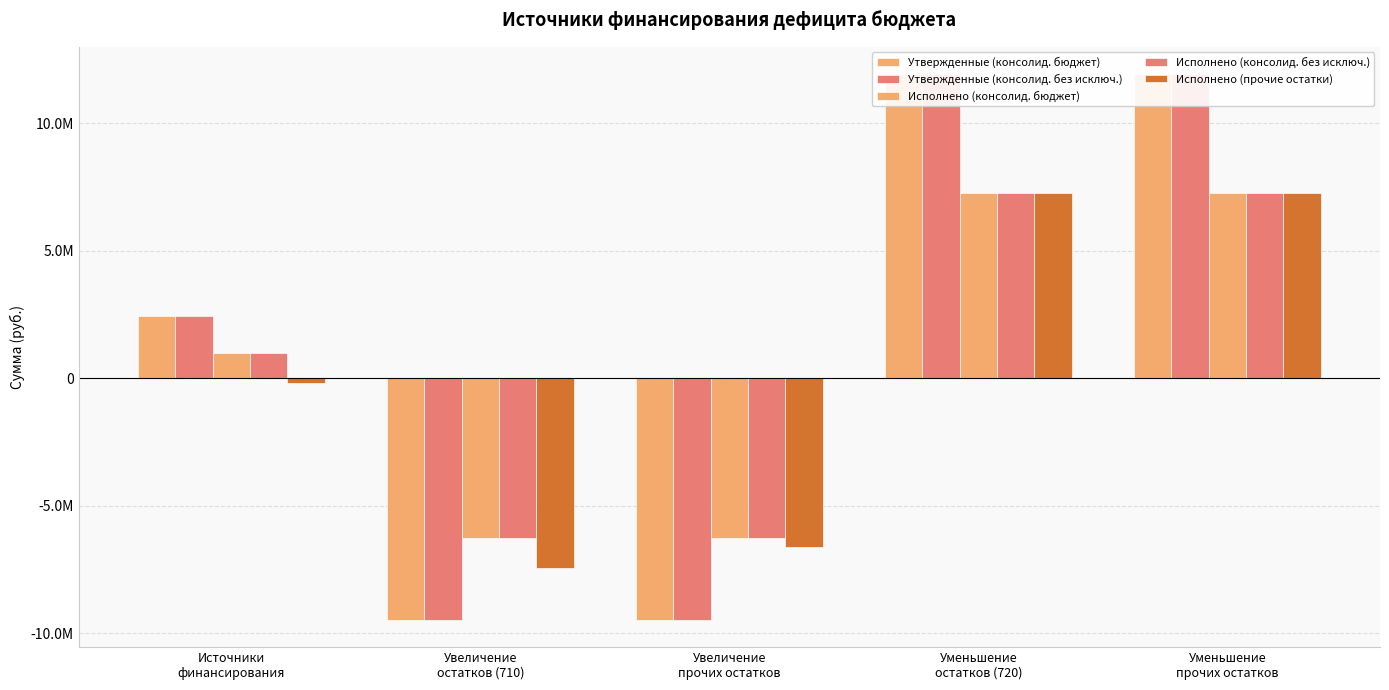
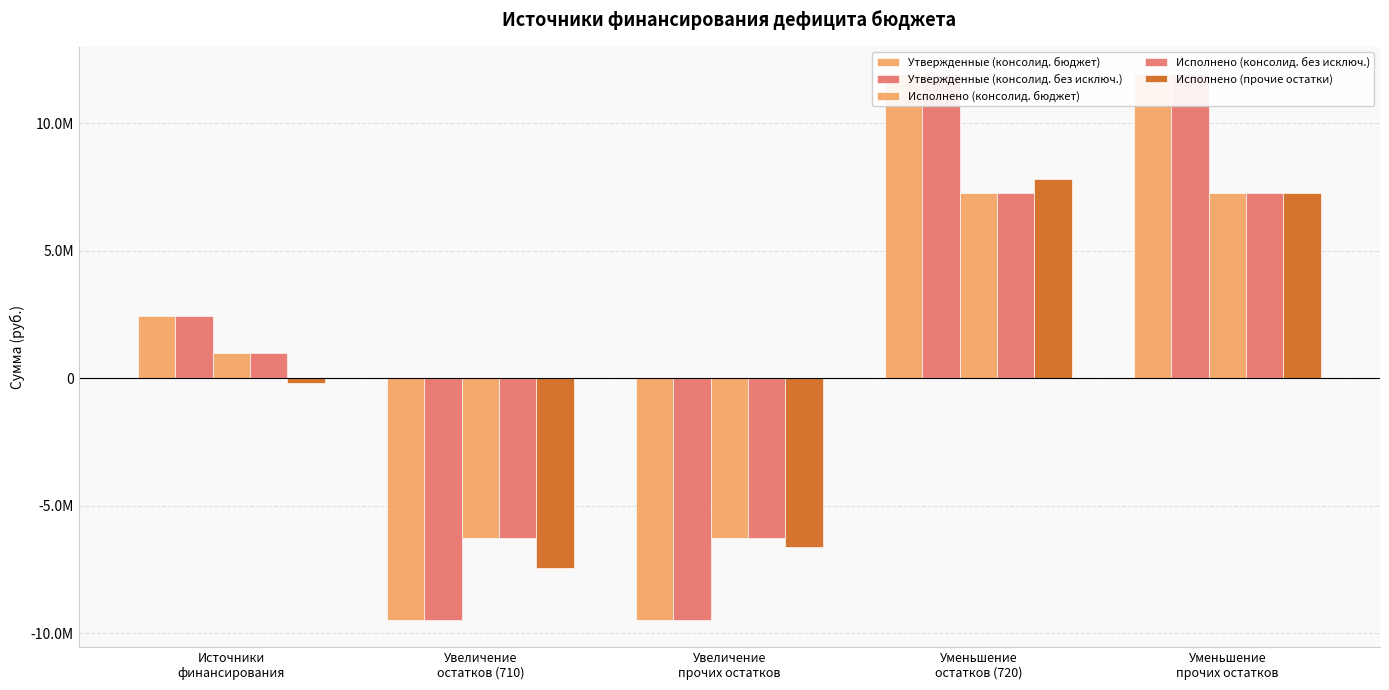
  {
    "Исполнено (прочие остатки)": {
      "Источники финансирования": -200000,
      "Увеличение остатков (710)": -7400000,
      "Увеличение прочих остатков": -6600000,
-     "Уменьшение остатков (720)": 7300000,
+     "Уменьшение остатков (720)": 7800000,
      "Уменьшение прочих остатков": 7300000
    }
  }
